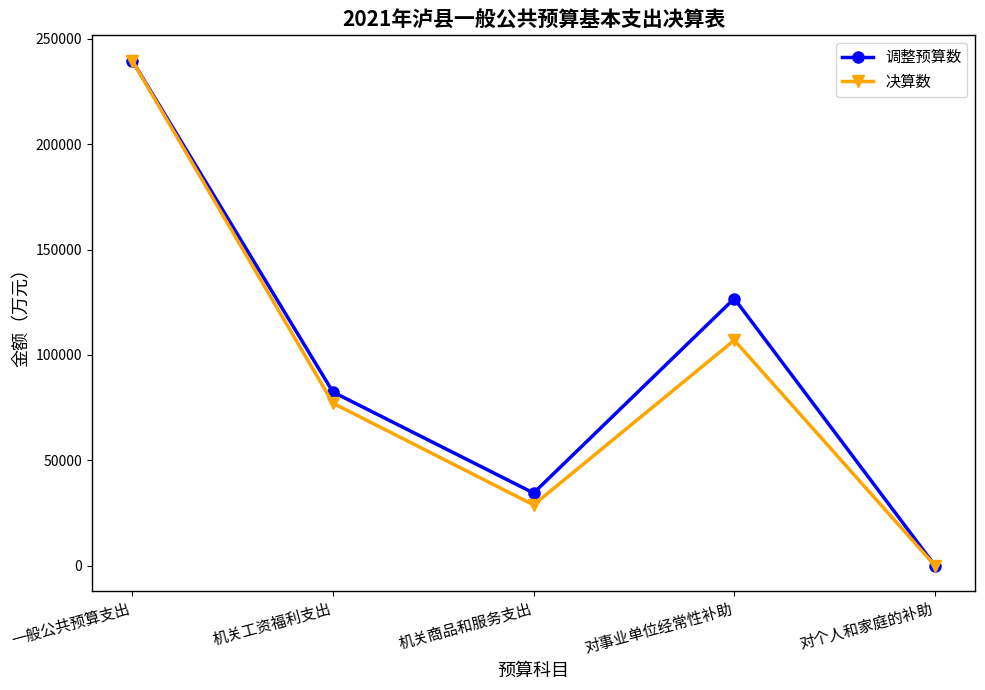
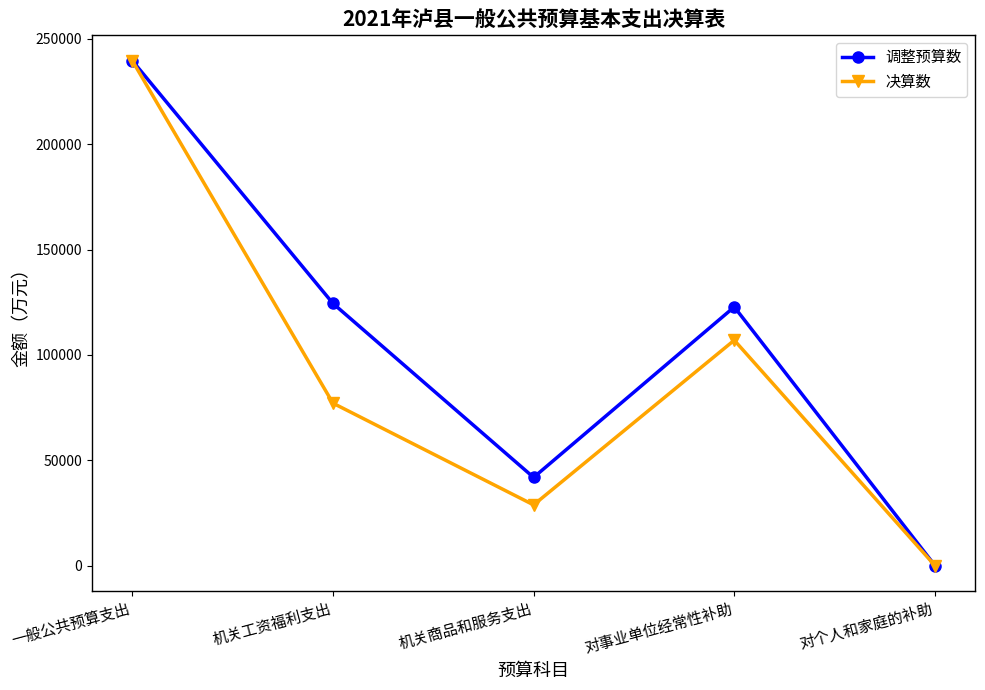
  {
    "调整预算数": {
-     "机关工资福利支出": 82000,
-     "机关商品和服务支出": 34000,
-     "对事业单位经常性补助": 127000
+     "机关工资福利支出": 124000,
+     "机关商品和服务支出": 42000,
+     "对事业单位经常性补助": 123000
    },
    "决算数": {
      "机关工资福利支出": 77000,
      "机关商品和服务支出": 29000,
      "对事业单位经常性补助": 107000
    }
  }
